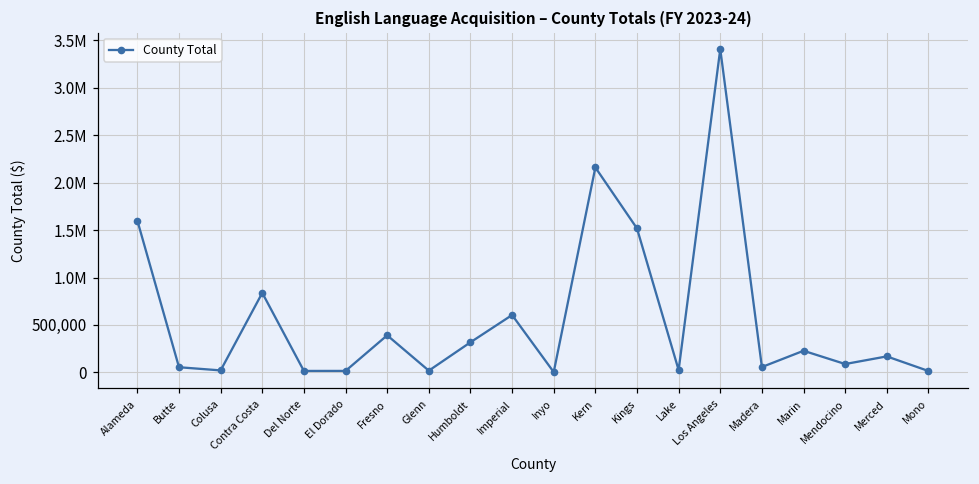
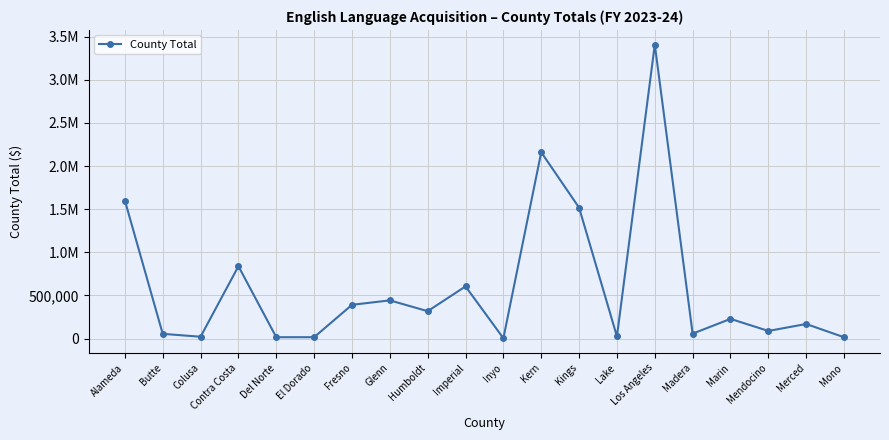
  {
    "Alameda": "1,600,000",
    "Butte": "100,000",
    "Colusa": "0",
    "Contra Costa": "800,000",
    "Del Norte": "0",
    "El Dorado": "0",
    "Fresno": "400,000",
-   "Glenn": "0",
+   "Glenn": "400,000",
    "Humboldt": "300,000",
    "Imperial": "600,000",
    "Inyo": "0",
    "Kern": "2,200,000",
    "Kings": "1,500,000",
    "Lake": "0",
    "Los Angeles": "3,400,000",
    "Madera": "100,000",
    "Marin": "200,000",
    "Mendocino": "100,000",
    "Merced": "200,000",
    "Mono": "0"
  }
